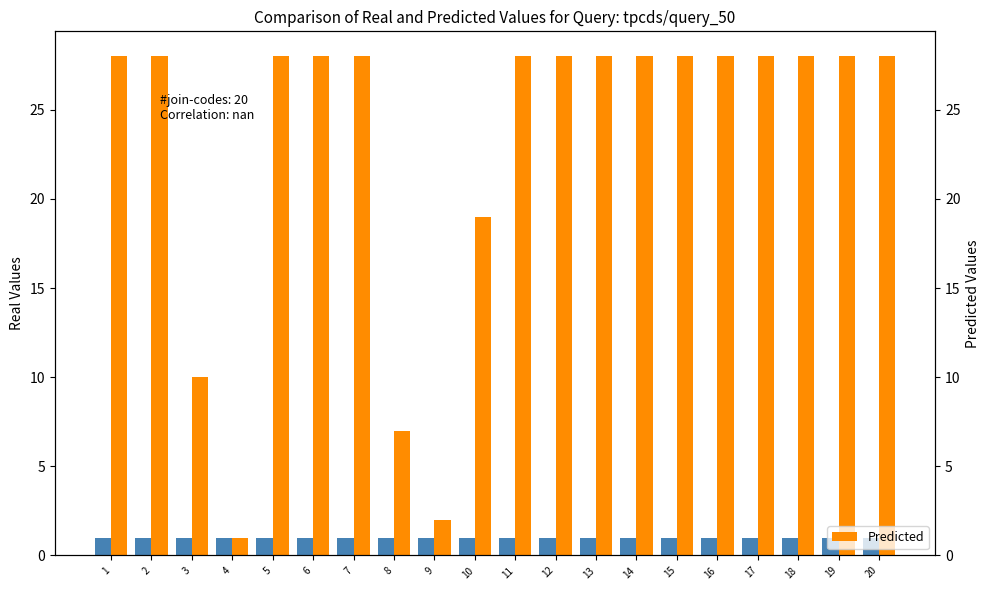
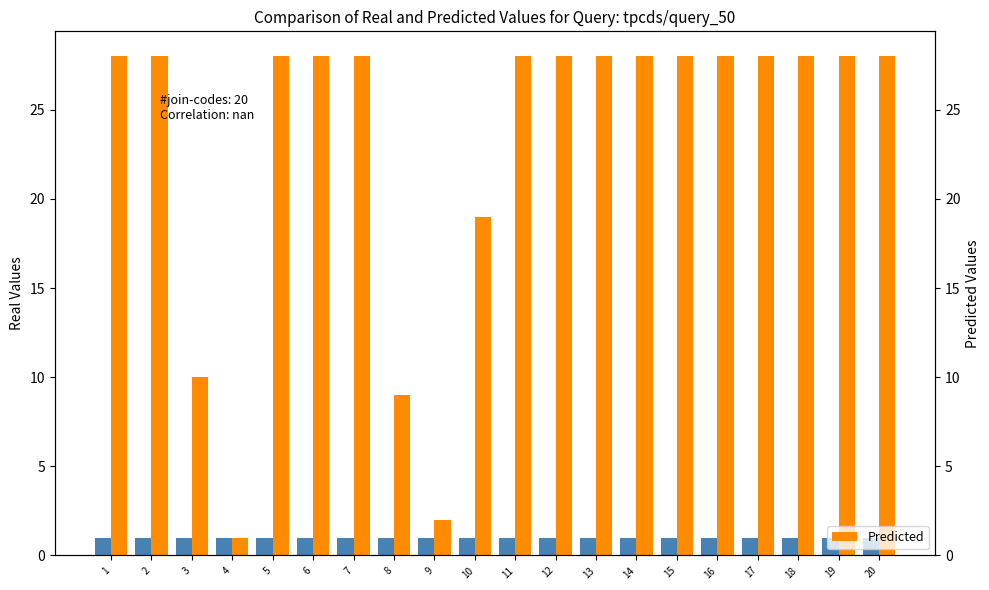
  {
    "Predicted": {
      "1": 28,
      "2": 28,
      "3": 10,
      "4": 1,
      "5": 28,
      "6": 28,
      "7": 28,
-     "8": 7,
+     "8": 9,
      "9": 2,
      "10": 19,
      "11": 28,
      "12": 28,
      "13": 28,
      "14": 28,
      "15": 28,
      "16": 28,
      "17": 28,
      "18": 28,
      "19": 28,
      "20": 28
    }
  }
